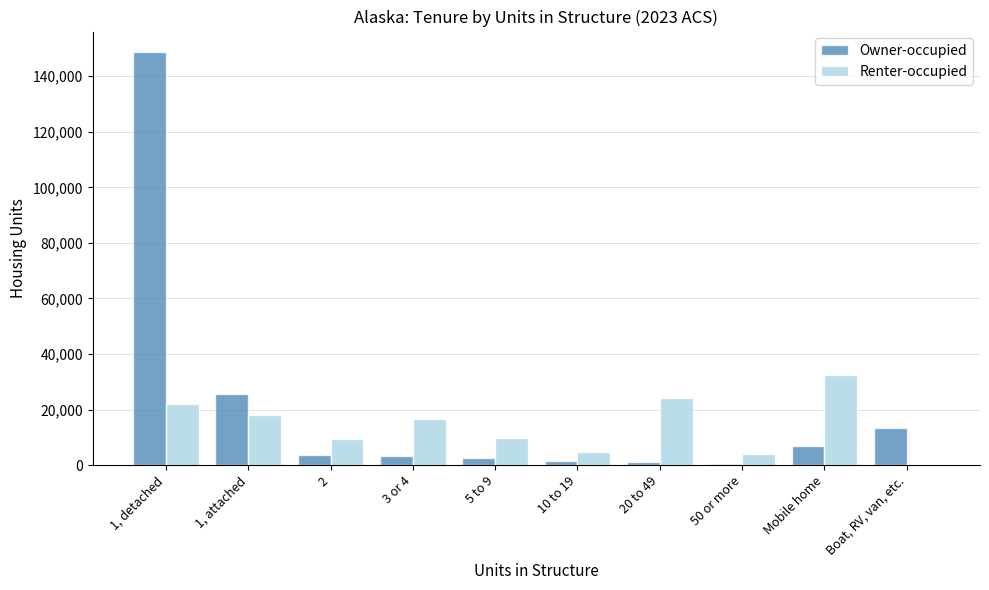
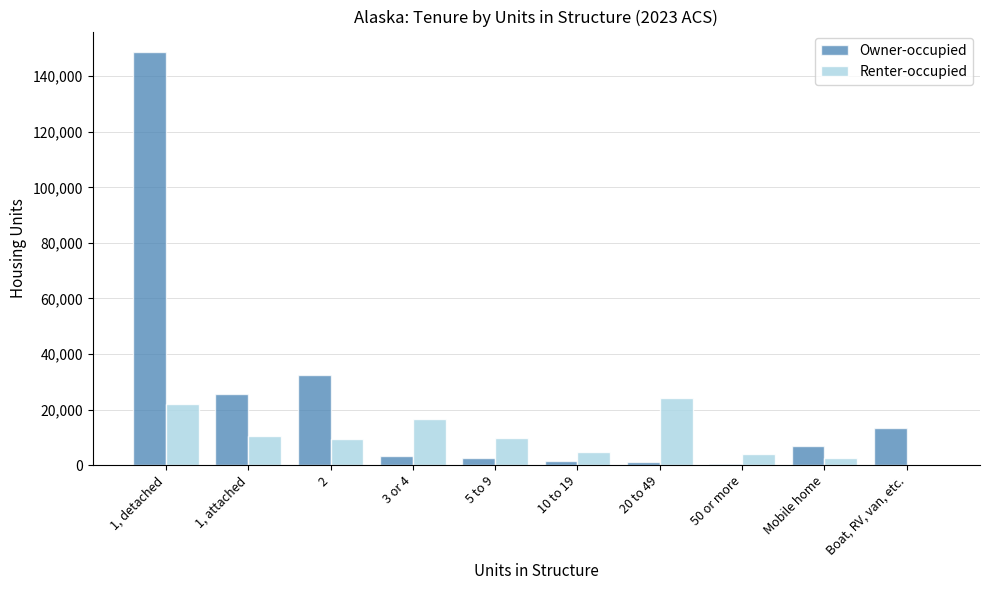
  {
    "Owner-occupied": {
      "1, detached": "149,000",
      "1, attached": "26,000",
-     "2": "4,000",
+     "2": "33,000",
      "3 or 4": "3,000",
      "5 to 9": "2,000",
      "10 to 19": "2,000",
      "20 to 49": "1,000",
      "Mobile home": "7,000",
      "Boat, RV, van, etc.": "13,000"
    },
    "Renter-occupied": {
      "1, detached": "22,000",
-     "1, attached": "18,000",
+     "1, attached": "10,000",
      "2": "9,000",
      "3 or 4": "16,000",
      "5 to 9": "10,000",
      "10 to 19": "5,000",
      "20 to 49": "24,000",
      "50 or more": "4,000",
-     "Mobile home": "32,000"
+     "Mobile home": "2,000"
    }
  }
